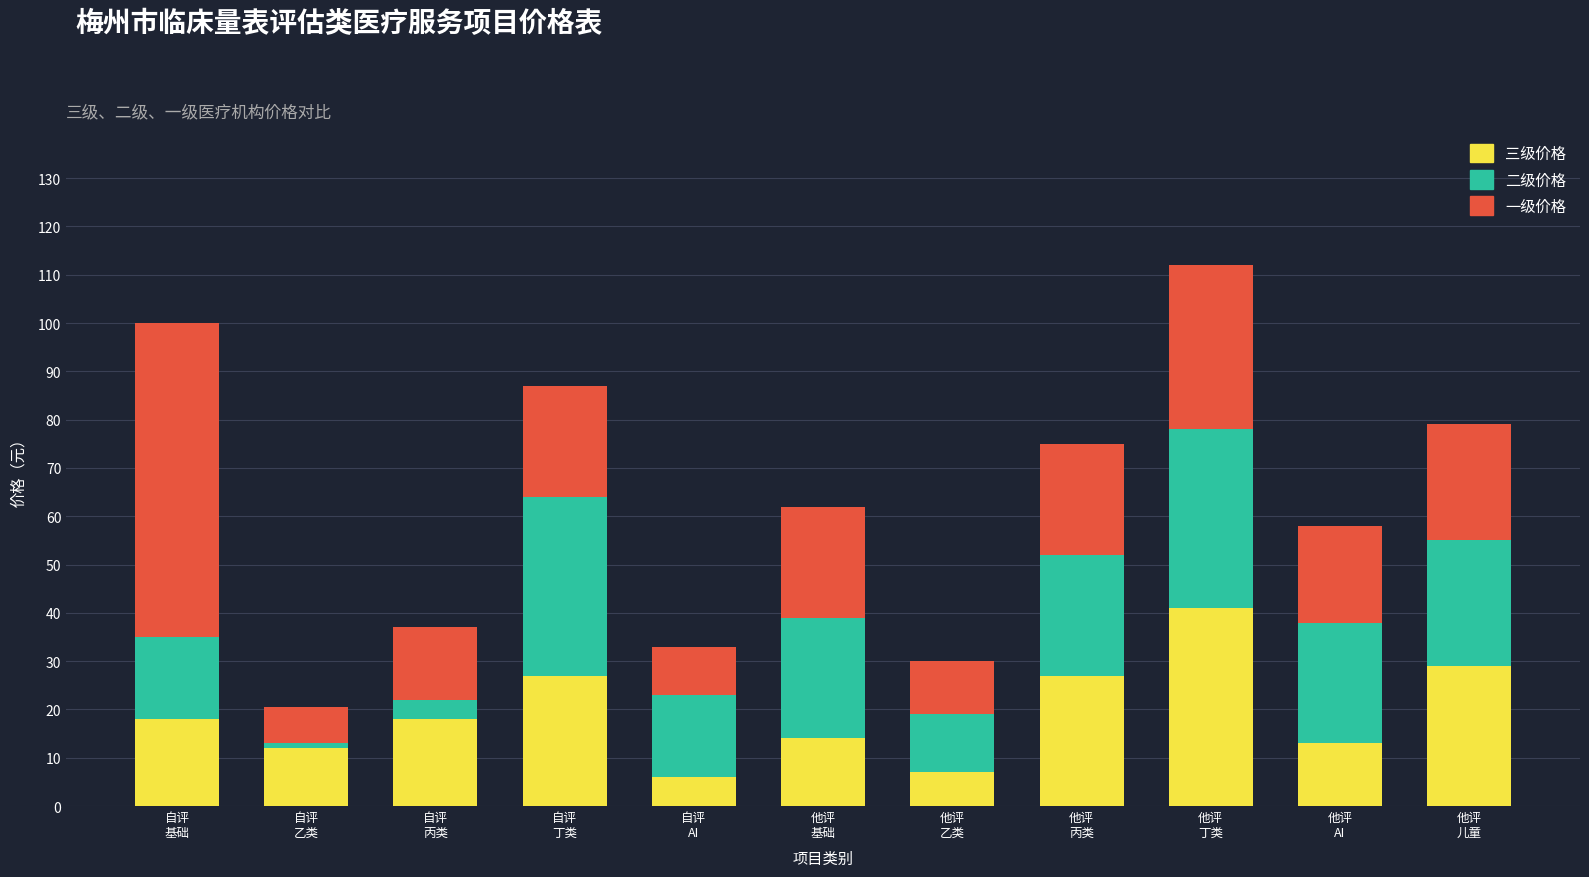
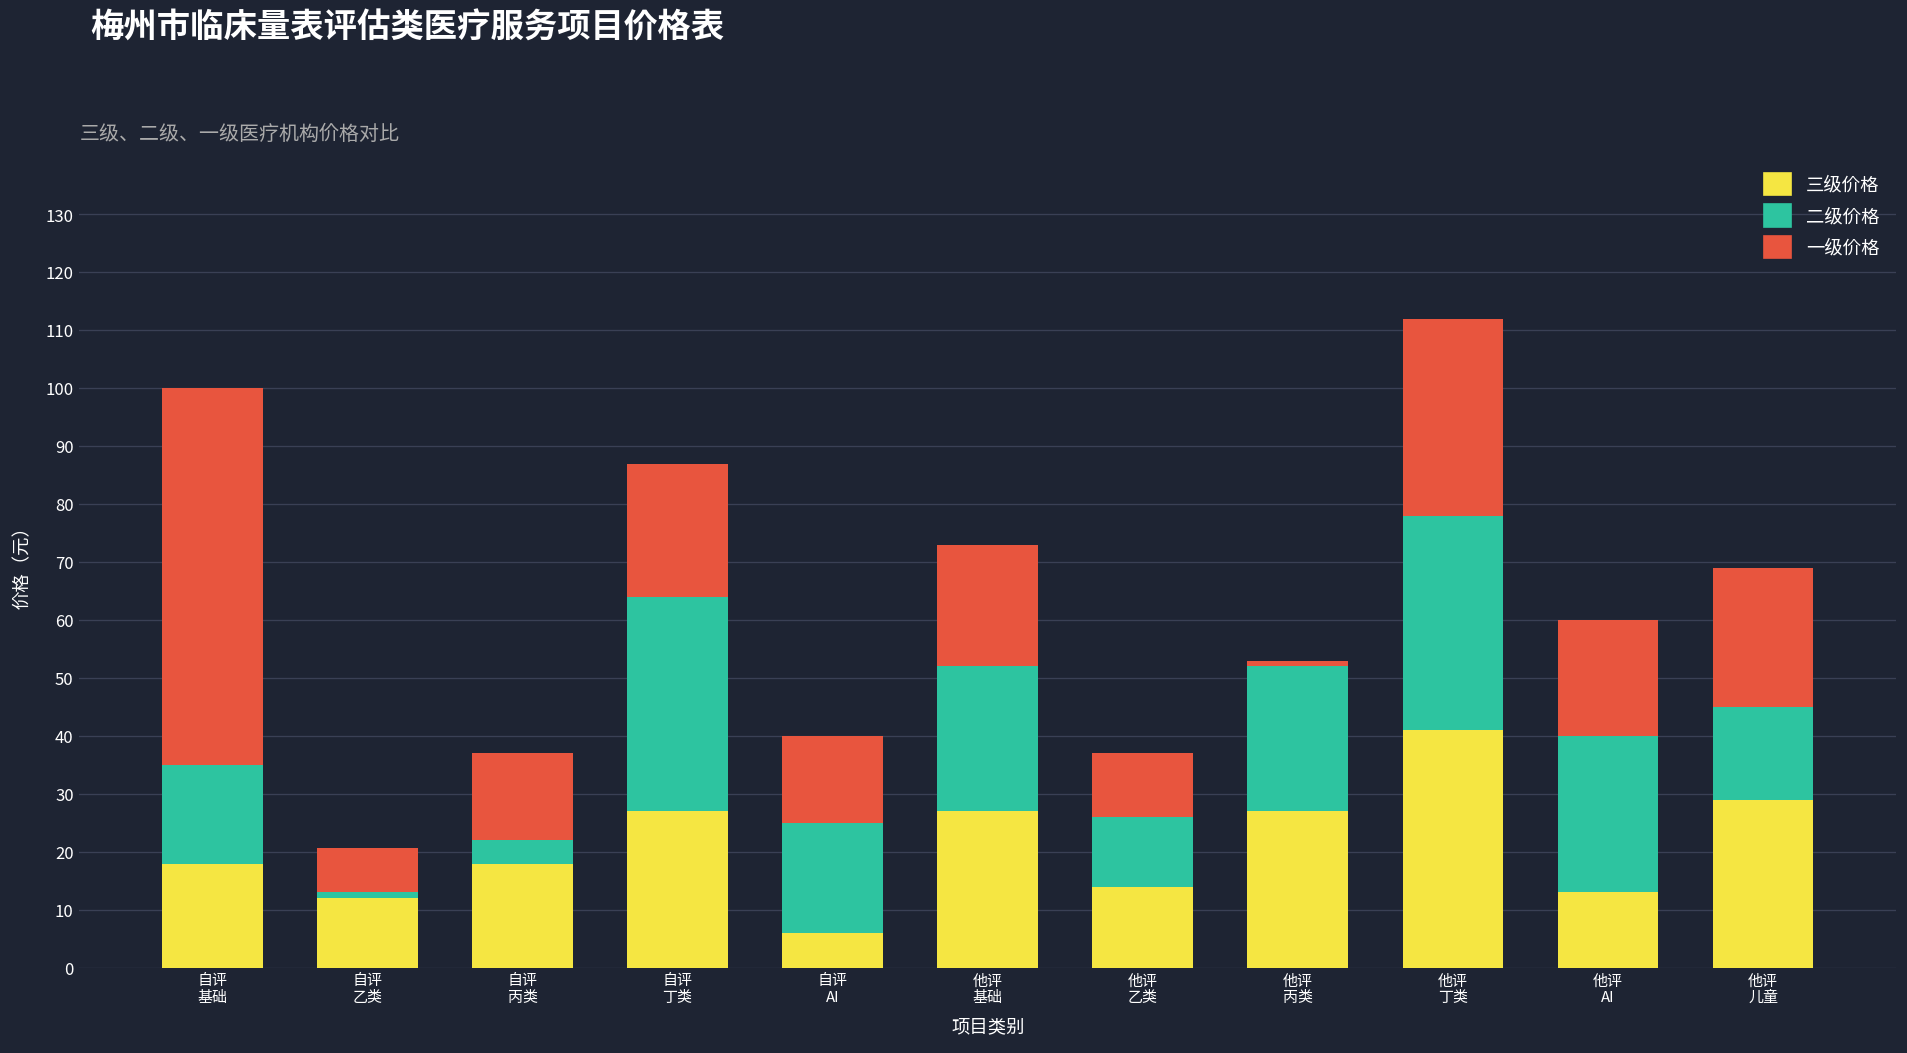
  {
    "三级价格": {
      "自评 基础": 18,
      "自评 乙类": 12,
      "自评 丙类": 18,
      "自评 丁类": 27,
      "自评 AI": 6,
-     "他评 基础": 14,
-     "他评 乙类": 7,
+     "他评 基础": 27,
+     "他评 乙类": 14,
      "他评 丙类": 27,
      "他评 丁类": 41,
      "他评 AI": 13,
      "他评 儿童": 29
    },
    "二级价格": {
      "自评 基础": 17,
      "自评 乙类": 1,
      "自评 丙类": 4,
      "自评 丁类": 37,
-     "自评 AI": 17,
+     "自评 AI": 19,
      "他评 基础": 25,
      "他评 乙类": 12,
      "他评 丙类": 25,
      "他评 丁类": 37,
-     "他评 AI": 25,
-     "他评 儿童": 26
+     "他评 AI": 27,
+     "他评 儿童": 16
    },
    "一级价格": {
      "自评 基础": 65,
      "自评 乙类": 8,
      "自评 丙类": 15,
      "自评 丁类": 23,
-     "自评 AI": 10,
-     "他评 基础": 23,
+     "自评 AI": 15,
+     "他评 基础": 21,
      "他评 乙类": 11,
-     "他评 丙类": 23,
+     "他评 丙类": 1,
      "他评 丁类": 34,
      "他评 AI": 20,
      "他评 儿童": 24
    }
  }
